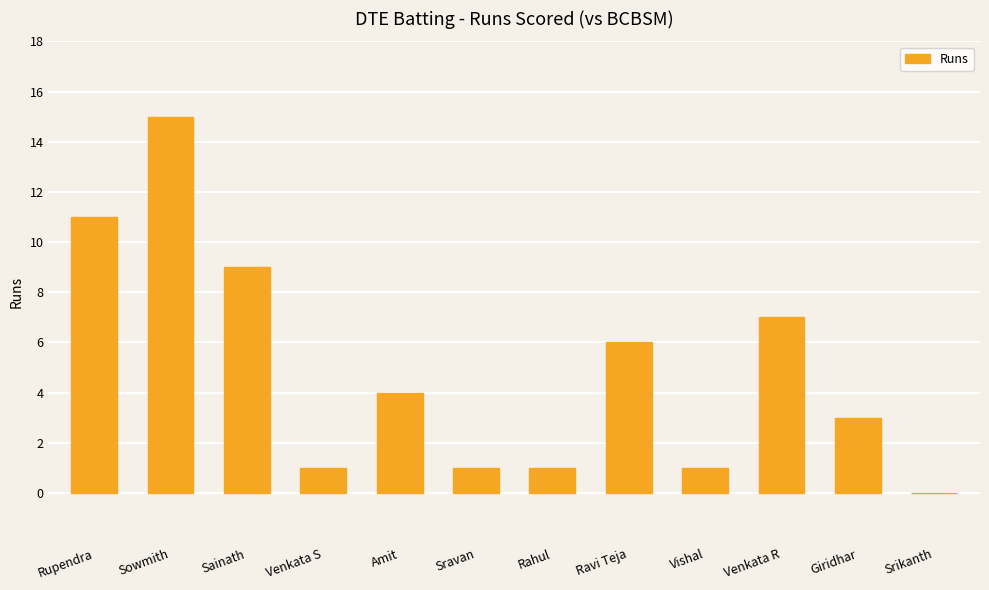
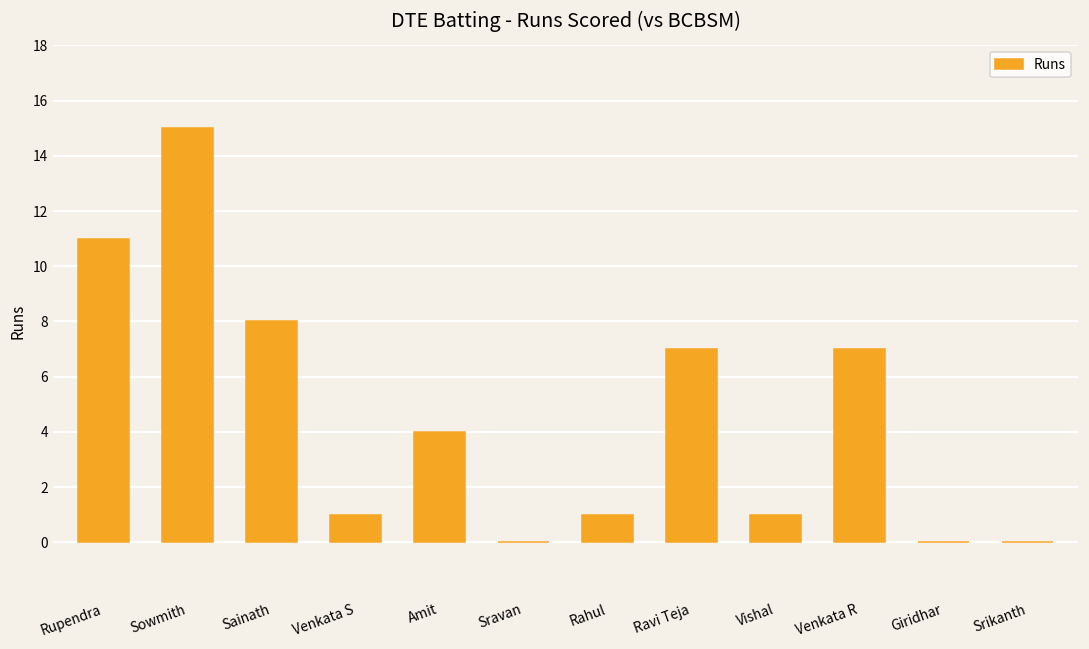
  {
    "Rupendra": 11,
    "Sowmith": 15,
-   "Sainath": 9,
+   "Sainath": 8,
    "Venkata S": 1,
    "Amit": 4,
-   "Sravan": 1,
+   "Sravan": 0,
    "Rahul": 1,
-   "Ravi Teja": 6,
+   "Ravi Teja": 7,
    "Vishal": 1,
    "Venkata R": 7,
-   "Giridhar": 3,
+   "Giridhar": 0,
    "Srikanth": 0
  }
